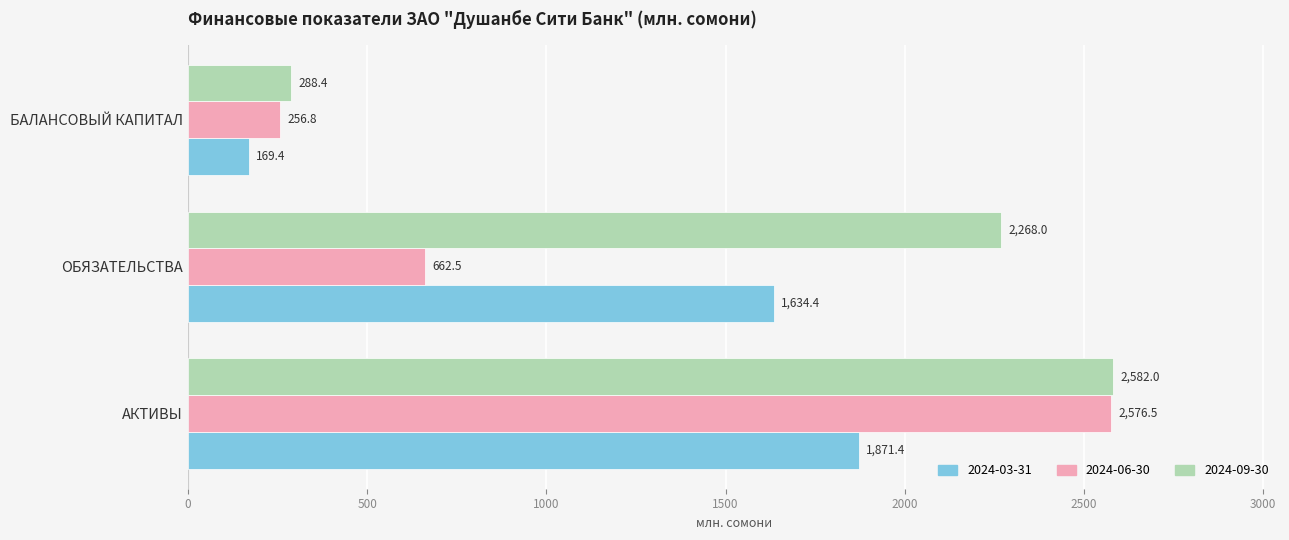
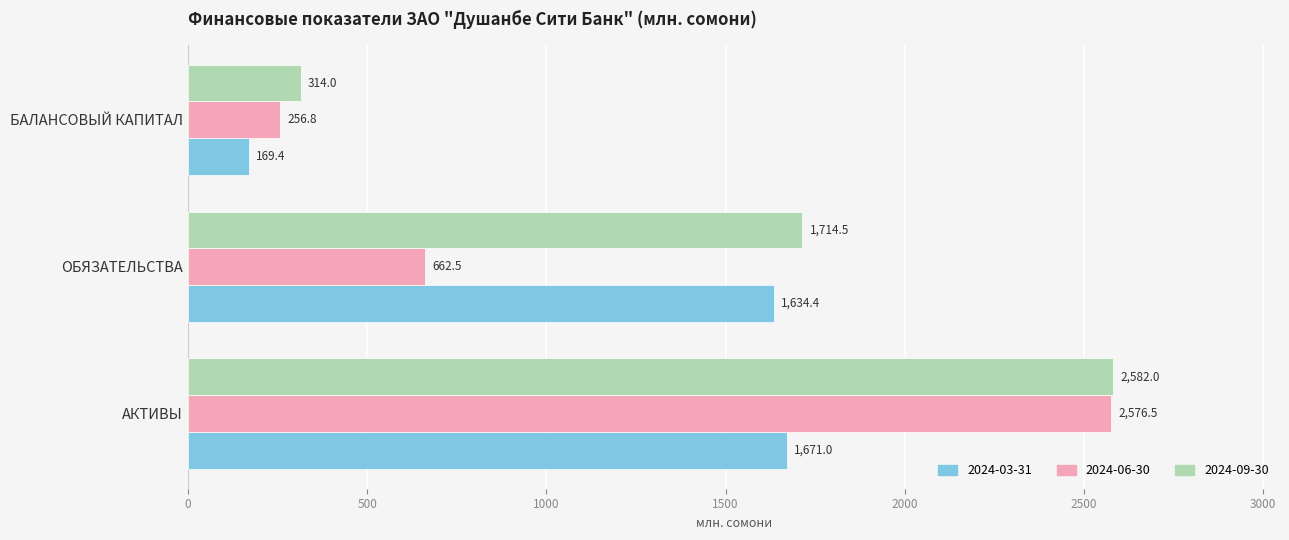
  {
    "2024-03-31": {
      "БАЛАНСОВЫЙ КАПИТАЛ": "169.4",
      "ОБЯЗАТЕЛЬСТВА": "1,634.4",
-     "АКТИВЫ": "1,871.4"
+     "АКТИВЫ": "1,671.0"
    },
    "2024-06-30": {
      "БАЛАНСОВЫЙ КАПИТАЛ": "256.8",
      "ОБЯЗАТЕЛЬСТВА": "662.5",
      "АКТИВЫ": "2,576.5"
    },
    "2024-09-30": {
-     "БАЛАНСОВЫЙ КАПИТАЛ": "288.4",
-     "ОБЯЗАТЕЛЬСТВА": "2,268.0",
+     "БАЛАНСОВЫЙ КАПИТАЛ": "314.0",
+     "ОБЯЗАТЕЛЬСТВА": "1,714.5",
      "АКТИВЫ": "2,582.0"
    }
  }
